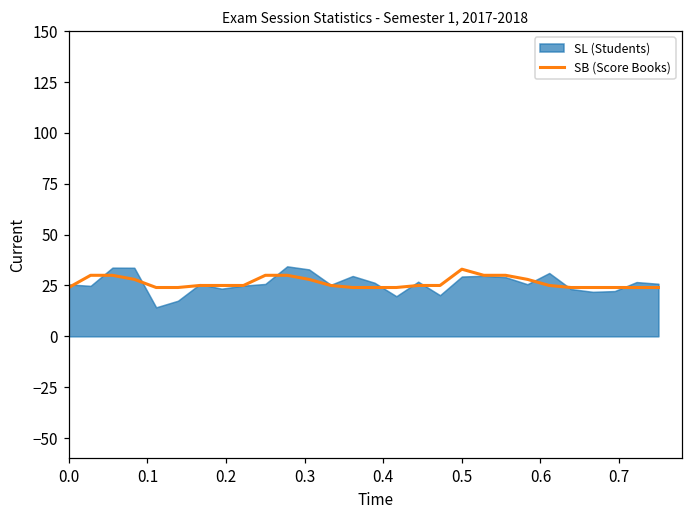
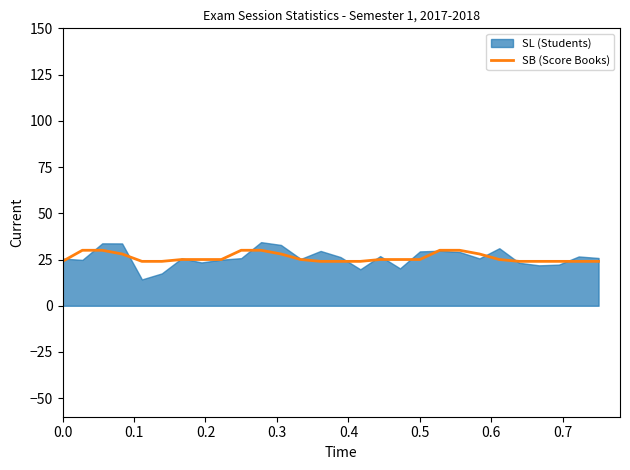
  {
    "SB (Score Books)": {
      "0.0": 24,
-     "0.5": 33
+     "0.5": 25
    },
    "SL (Students)": {
      "0.0": 26,
      "0.5": 29
    }
  }
